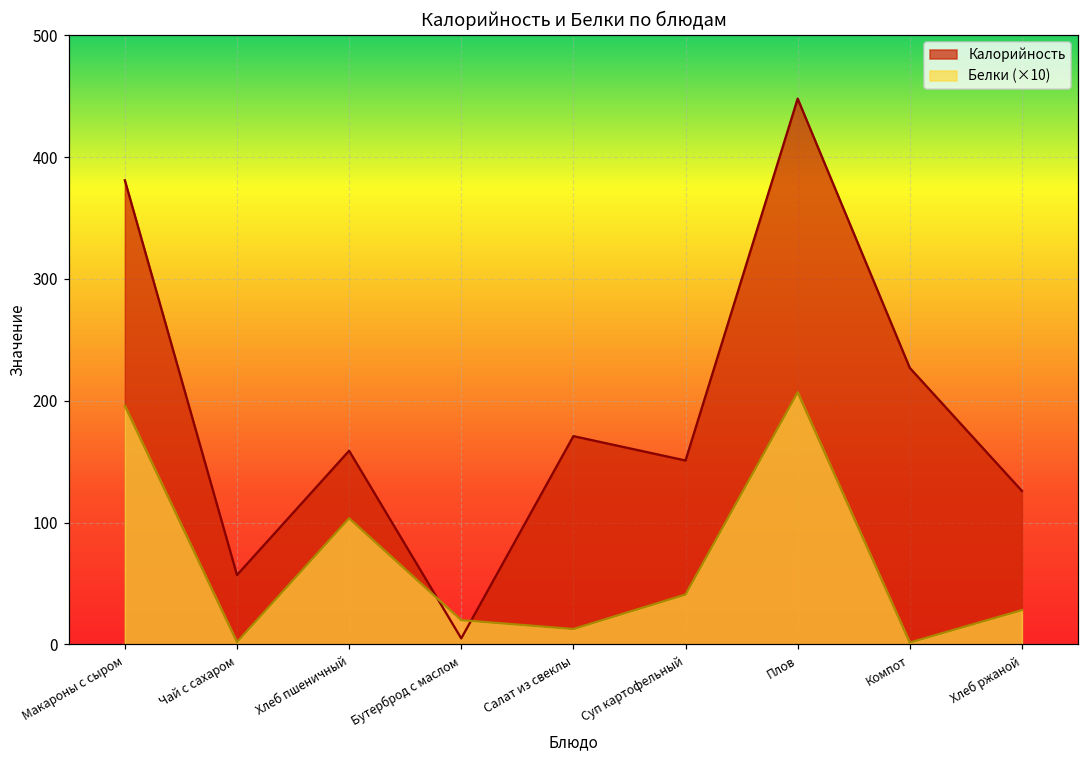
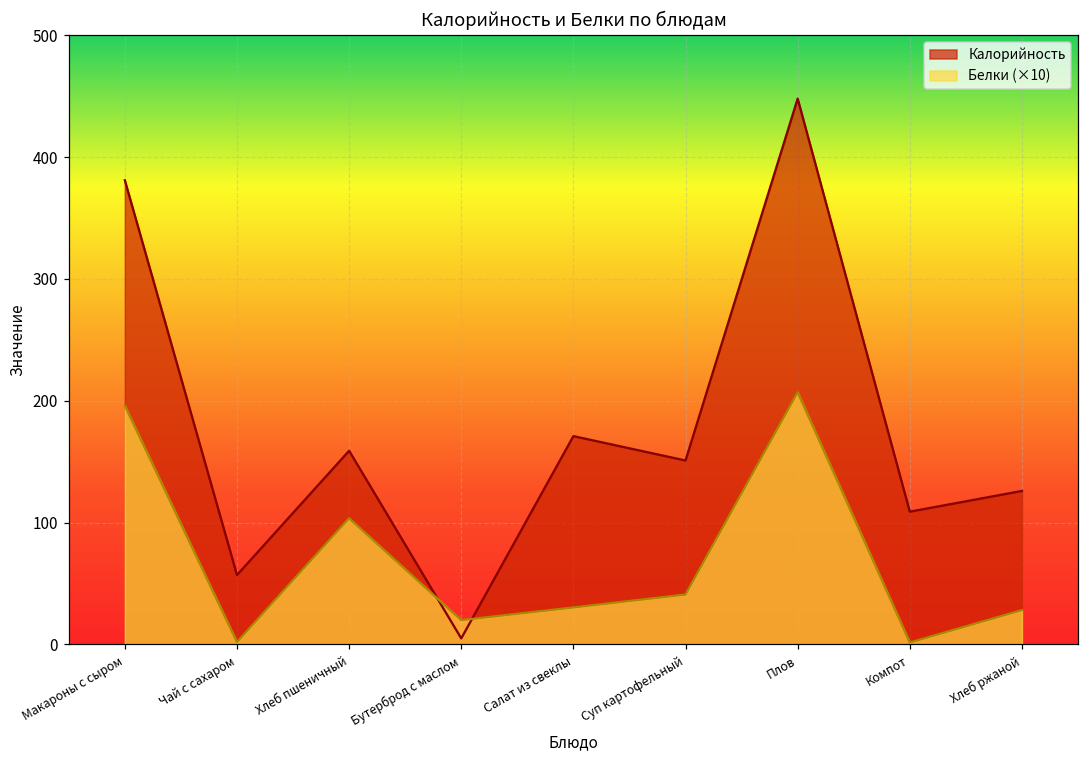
  {
    "Калорийность": {
      "Макароны с сыром": 381,
      "Чай с сахаром": 57,
      "Хлеб пшеничный": 159,
      "Бутерброд с маслом": 5,
      "Салат из свеклы": 171,
      "Суп картофельный": 151,
      "Плов": 448,
-     "Компот": 227,
+     "Компот": 109,
      "Хлеб ржаной": 126
    },
    "Белки (×10)": {
      "Макароны с сыром": 196,
      "Чай с сахаром": 2,
      "Хлеб пшеничный": 104,
      "Бутерброд с маслом": 20,
-     "Салат из свеклы": 13,
+     "Салат из свеклы": 30,
      "Суп картофельный": 41,
      "Плов": 207,
      "Компот": 2,
      "Хлеб ржаной": 28
    }
  }
